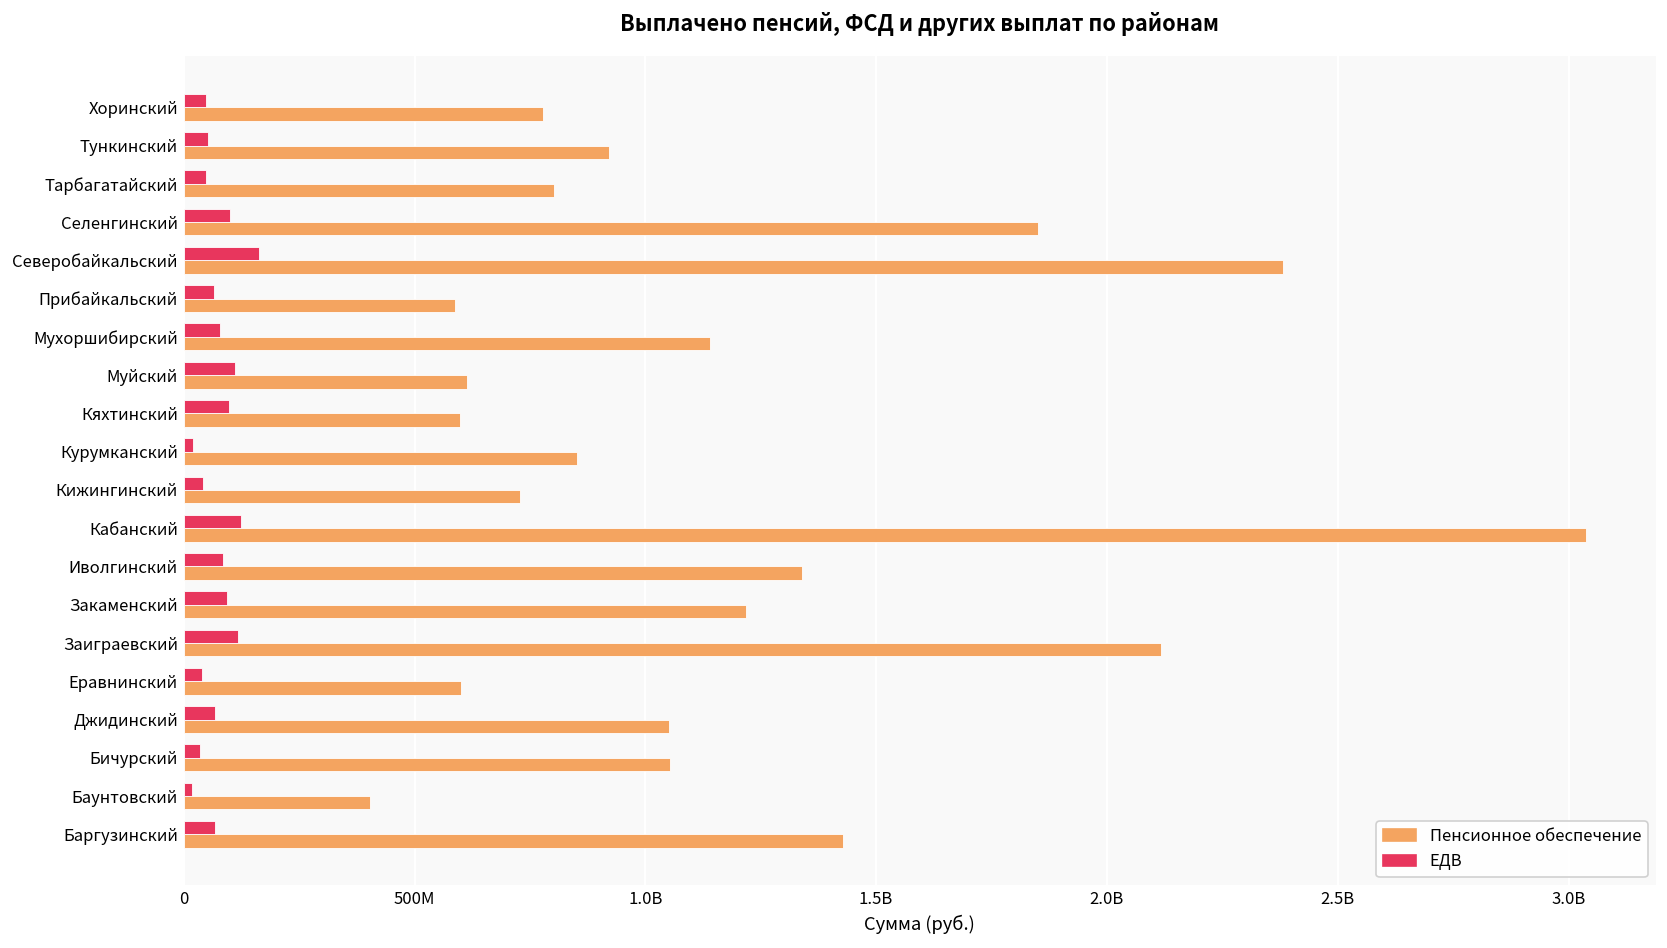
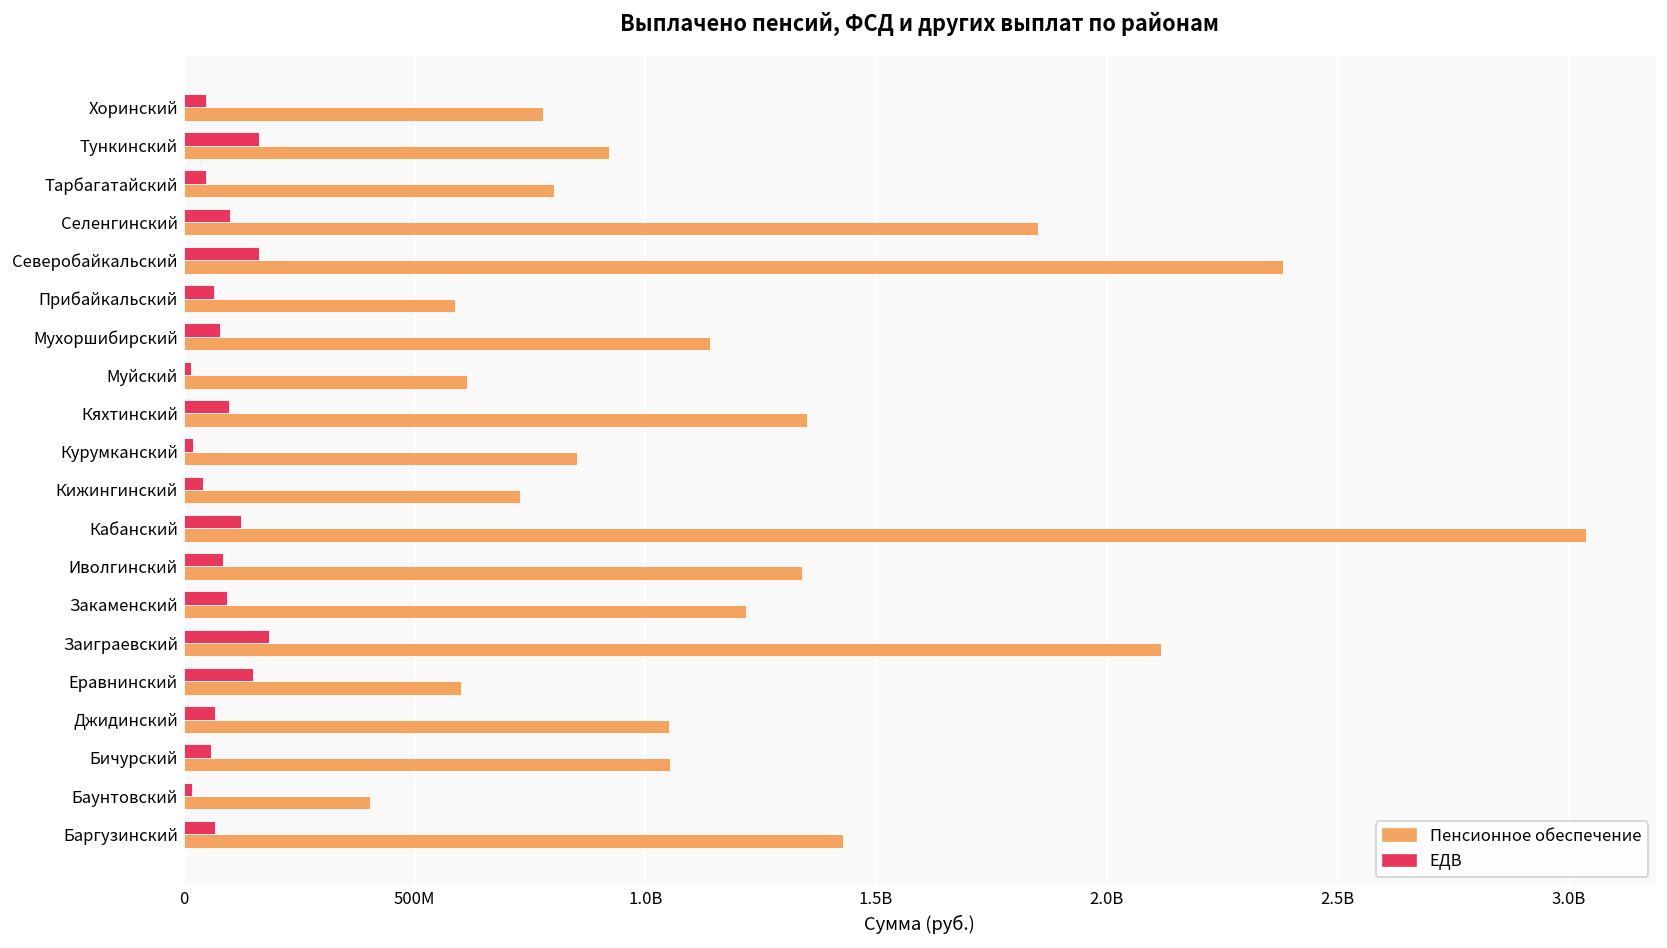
  {
    "Пенсионное обеспечение": {
      "Хоринский": 780000000,
      "Тункинский": 920000000,
      "Тарбагатайский": 800000000,
      "Селенгинский": 1850000000,
      "Северобайкальский": 2380000000,
      "Прибайкальский": 590000000,
      "Мухоршибирский": 1140000000,
      "Муйский": 610000000,
-     "Кяхтинский": 600000000,
+     "Кяхтинский": 1350000000,
      "Курумканский": 850000000,
      "Кижингинский": 730000000,
      "Кабанский": 3040000000,
      "Иволгинский": 1340000000,
      "Закаменский": 1220000000,
      "Заиграевский": 2120000000,
      "Еравнинский": 600000000,
      "Джидинский": 1050000000,
      "Бичурский": 1050000000,
      "Баунтовский": 400000000,
      "Баргузинский": 1430000000
    },
    "ЕДВ": {
      "Хоринский": 50000000,
-     "Тункинский": 50000000,
+     "Тункинский": 160000000,
      "Тарбагатайский": 50000000,
      "Селенгинский": 100000000,
      "Северобайкальский": 160000000,
      "Прибайкальский": 70000000,
      "Мухоршибирский": 80000000,
-     "Муйский": 110000000,
+     "Муйский": 20000000,
      "Кяхтинский": 100000000,
      "Курумканский": 20000000,
      "Кижингинский": 40000000,
      "Кабанский": 120000000,
      "Иволгинский": 80000000,
      "Закаменский": 90000000,
-     "Заиграевский": 120000000,
-     "Еравнинский": 40000000,
+     "Заиграевский": 190000000,
+     "Еравнинский": 150000000,
      "Джидинский": 70000000,
-     "Бичурский": 40000000,
+     "Бичурский": 60000000,
      "Баунтовский": 20000000,
      "Баргузинский": 70000000
    }
  }
